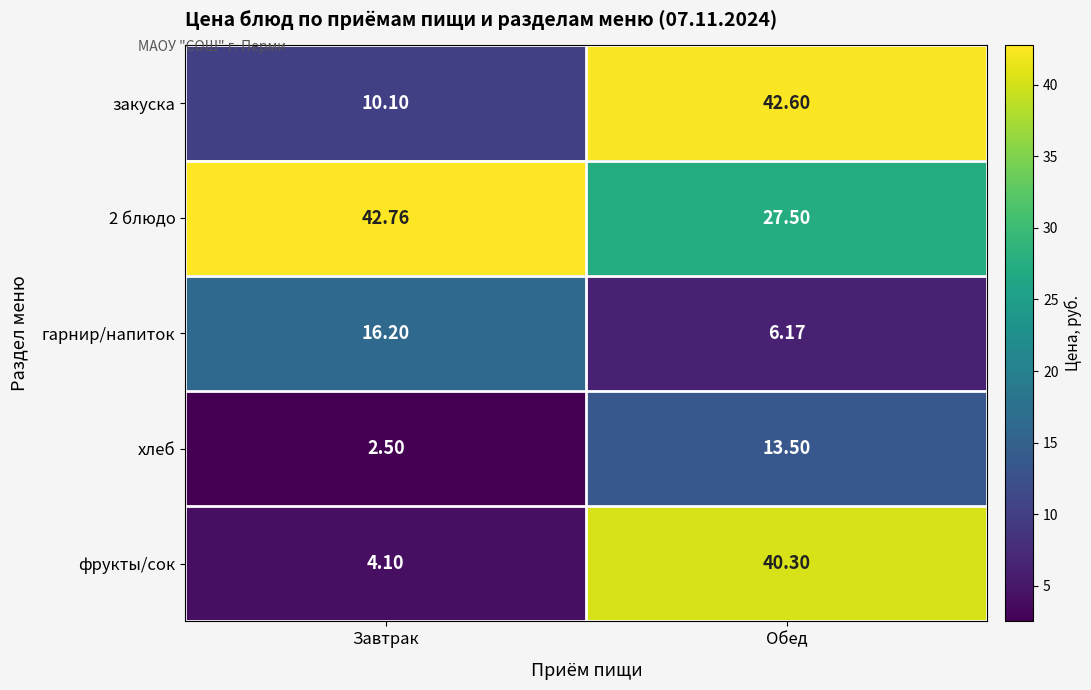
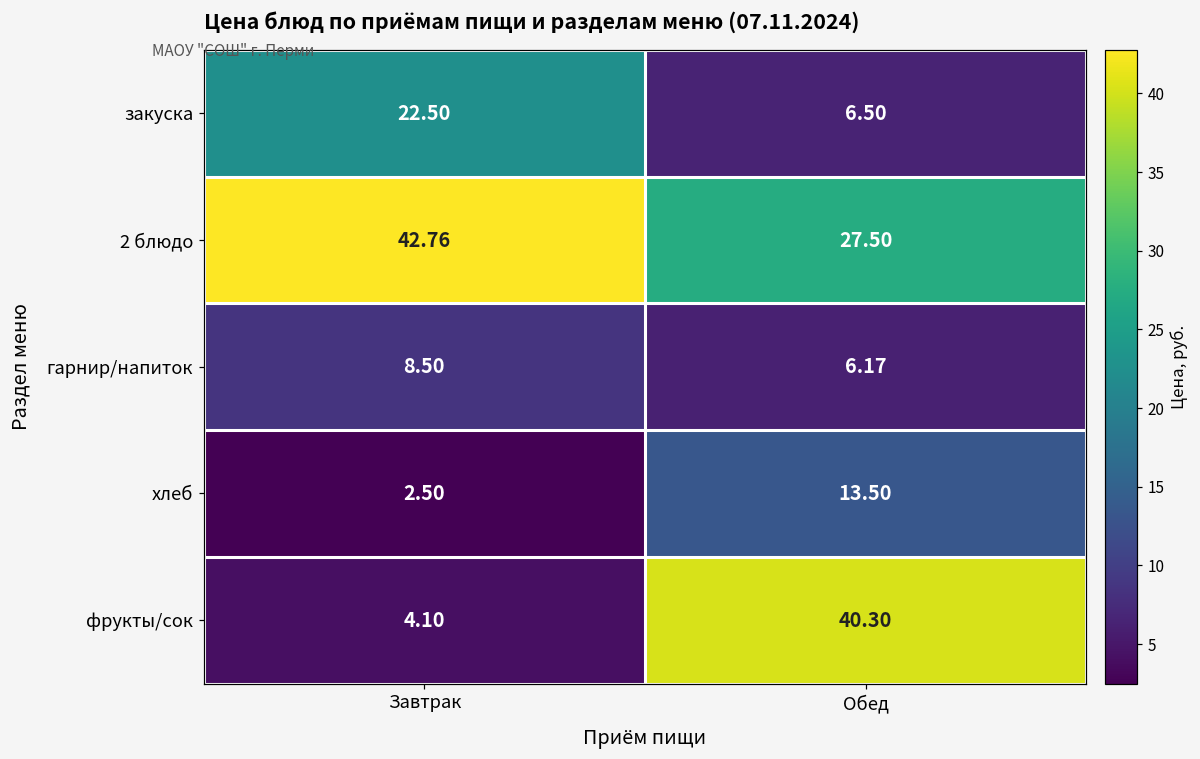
  {
    "закуска": {
-     "Завтрак": 10.10,
-     "Обед": 42.60
+     "Завтрак": 22.50,
+     "Обед": 6.50
    },
    "2 блюдо": {
      "Завтрак": 42.76,
      "Обед": 27.50
    },
    "гарнир/напиток": {
-     "Завтрак": 16.20,
+     "Завтрак": 8.50,
      "Обед": 6.17
    },
    "хлеб": {
      "Завтрак": 2.50,
      "Обед": 13.50
    },
    "фрукты/сок": {
      "Завтрак": 4.10,
      "Обед": 40.30
    }
  }
